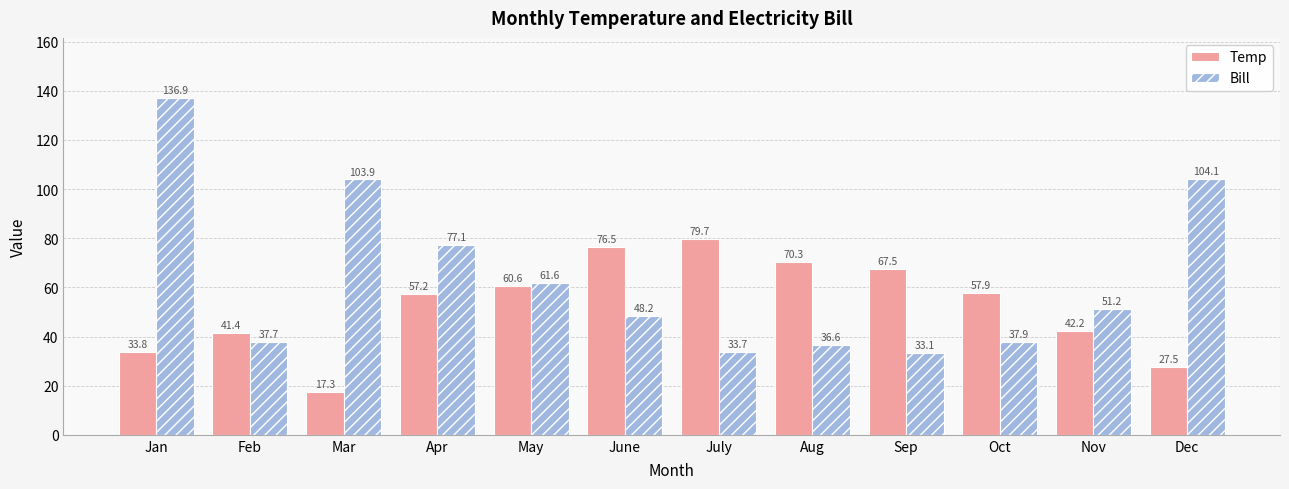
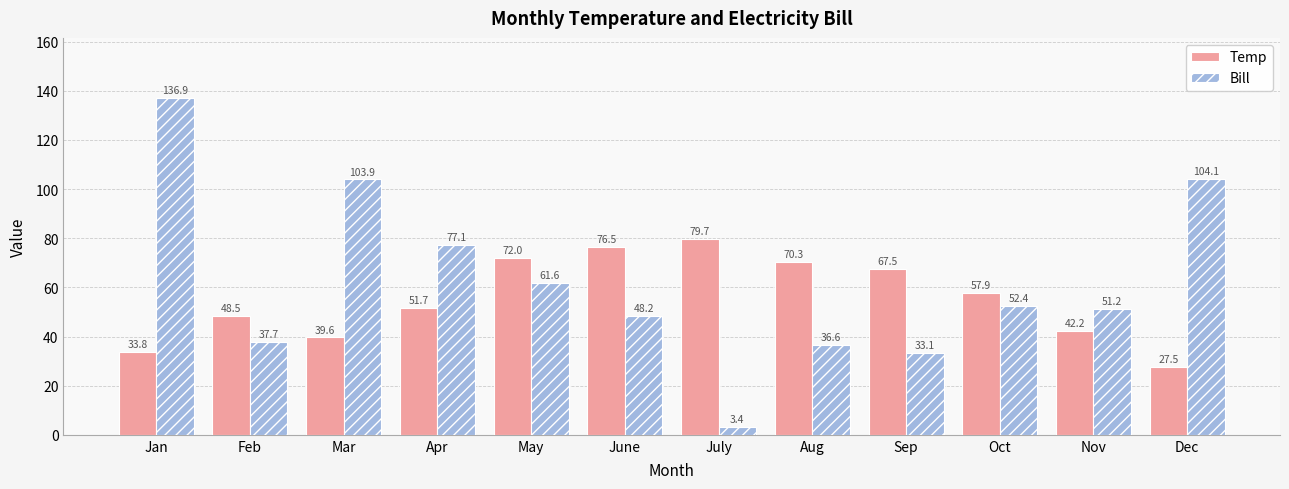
  {
    "Temp": {
      "Jan": 33.8,
-     "Feb": 41.4,
-     "Mar": 17.3,
-     "Apr": 57.2,
-     "May": 60.6,
+     "Feb": 48.5,
+     "Mar": 39.6,
+     "Apr": 51.7,
+     "May": 72.0,
      "June": 76.5,
      "July": 79.7,
      "Aug": 70.3,
      "Sep": 67.5,
      "Oct": 57.9,
      "Nov": 42.2,
      "Dec": 27.5
    },
    "Bill": {
      "Jan": 136.9,
      "Feb": 37.7,
      "Mar": 103.9,
      "Apr": 77.1,
      "May": 61.6,
      "June": 48.2,
-     "July": 33.7,
+     "July": 3.4,
      "Aug": 36.6,
      "Sep": 33.1,
-     "Oct": 37.9,
+     "Oct": 52.4,
      "Nov": 51.2,
      "Dec": 104.1
    }
  }
